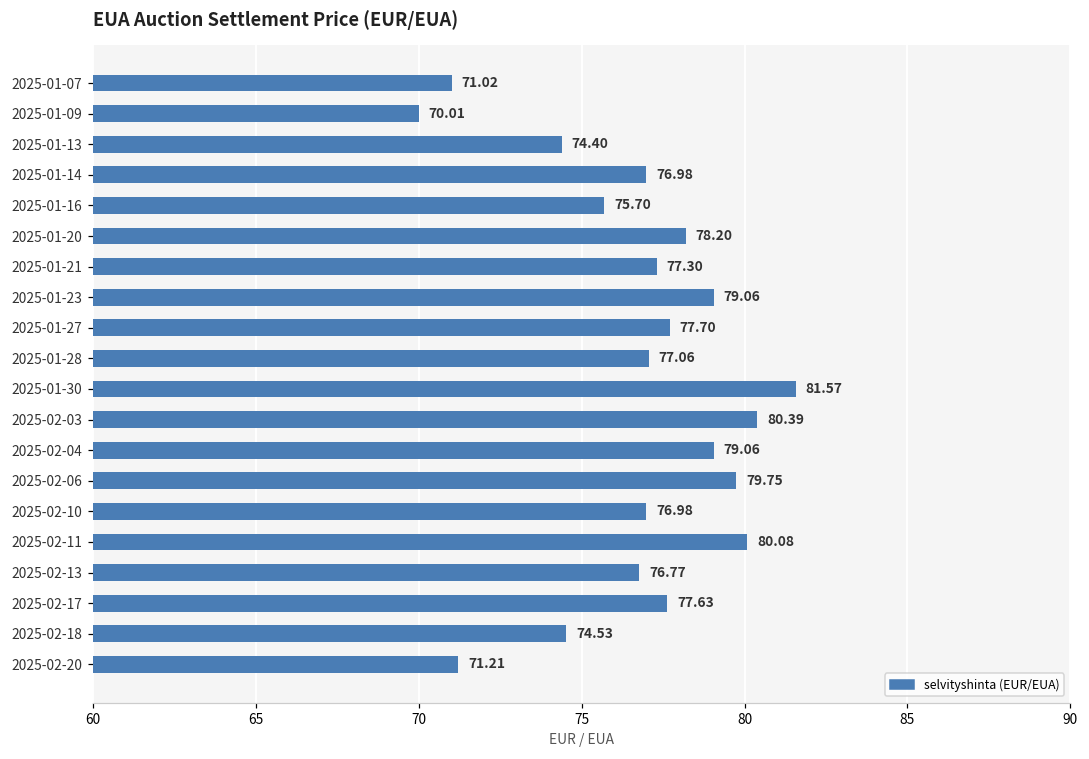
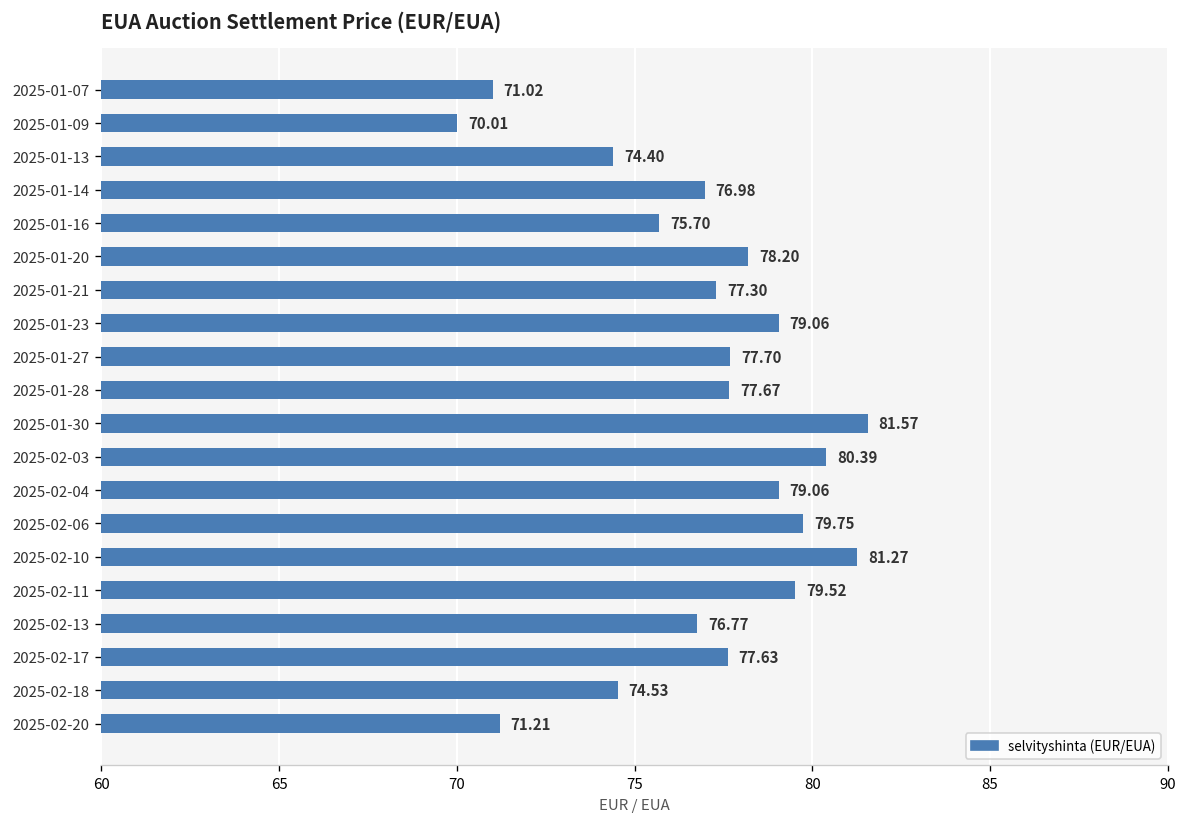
  {
    "2025-01-07": 71.02,
    "2025-01-09": 70.01,
    "2025-01-13": 74.40,
    "2025-01-14": 76.98,
    "2025-01-16": 75.70,
    "2025-01-20": 78.20,
    "2025-01-21": 77.30,
    "2025-01-23": 79.06,
    "2025-01-27": 77.70,
-   "2025-01-28": 77.06,
+   "2025-01-28": 77.67,
    "2025-01-30": 81.57,
    "2025-02-03": 80.39,
    "2025-02-04": 79.06,
    "2025-02-06": 79.75,
-   "2025-02-10": 76.98,
-   "2025-02-11": 80.08,
+   "2025-02-10": 81.27,
+   "2025-02-11": 79.52,
    "2025-02-13": 76.77,
    "2025-02-17": 77.63,
    "2025-02-18": 74.53,
    "2025-02-20": 71.21
  }
